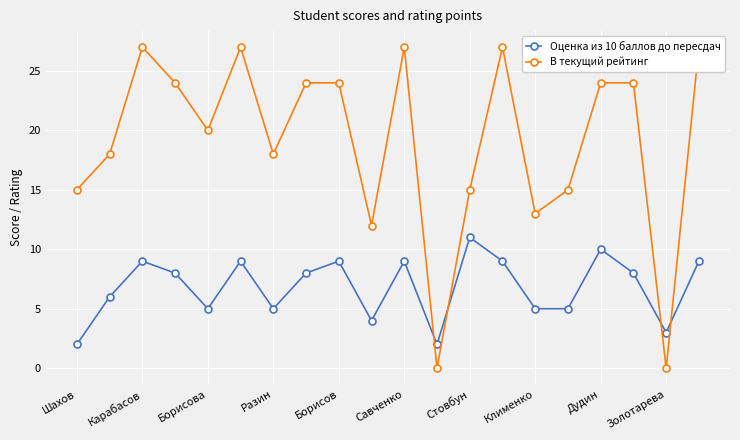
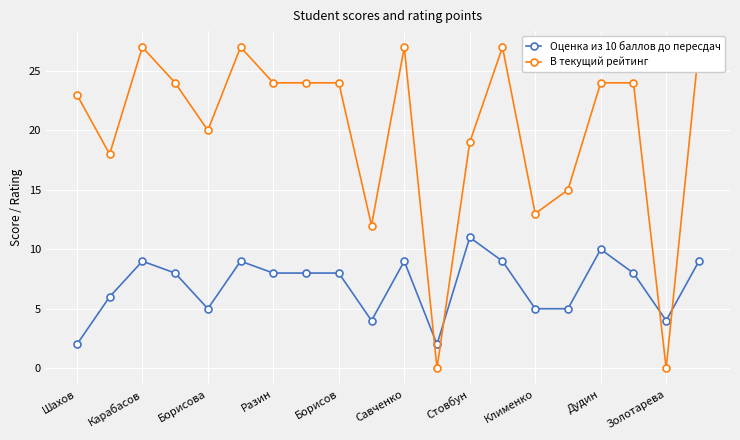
  {
    "Оценка из 10 баллов до пересдач": {
      "Шахов": 2,
      "Карабасов": 9,
      "Борисова": 5,
-     "Разин": 5,
-     "Борисов": 9,
+     "Разин": 8,
+     "Борисов": 8,
      "Савченко": 9,
      "Стовбун": 11,
      "Клименко": 5,
      "Дудин": 10,
-     "Золотарева": 3
+     "Золотарева": 4
    },
    "В текущий рейтинг": {
-     "Шахов": 15,
+     "Шахов": 23,
      "Карабасов": 27,
      "Борисова": 20,
-     "Разин": 18,
+     "Разин": 24,
      "Борисов": 24,
      "Савченко": 27,
-     "Стовбун": 15,
+     "Стовбун": 19,
      "Клименко": 13,
      "Дудин": 24,
      "Золотарева": 0
    }
  }
